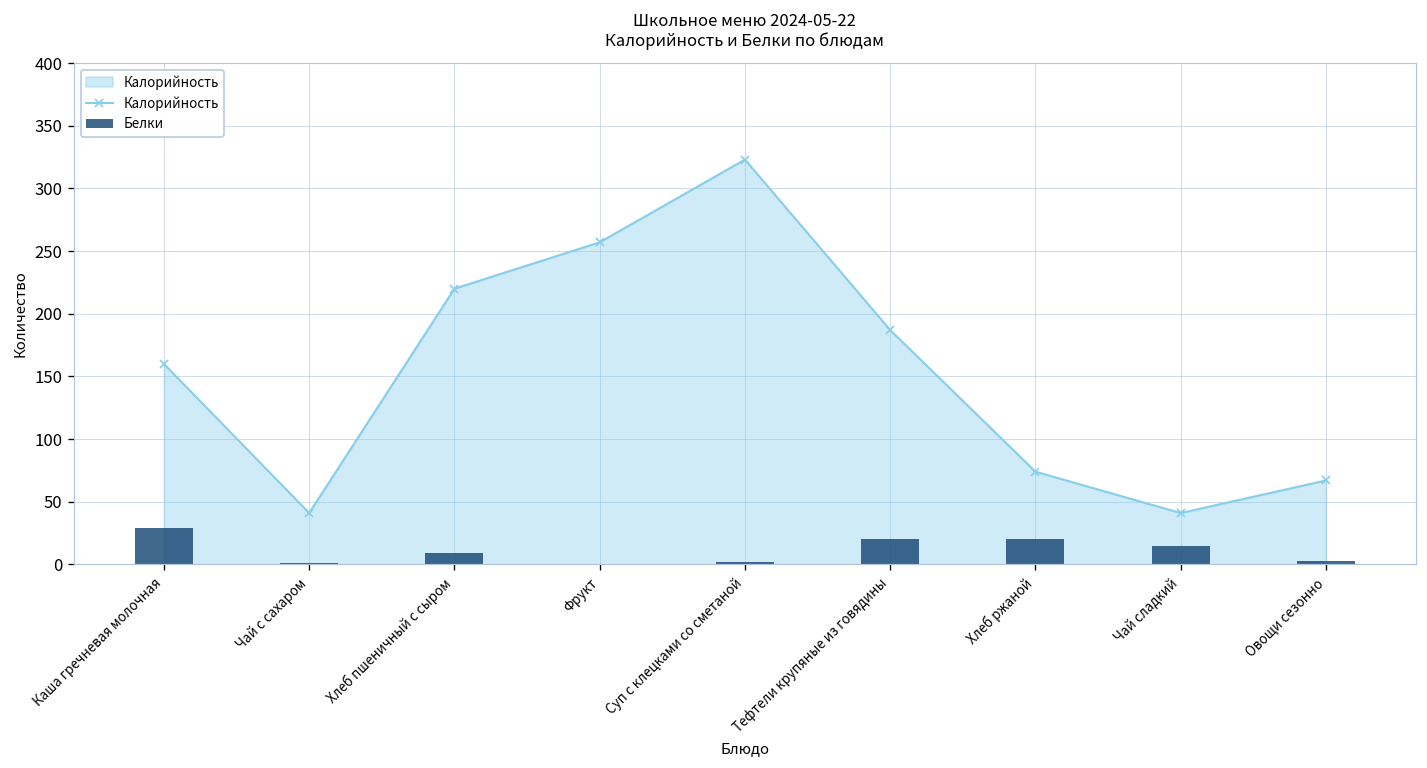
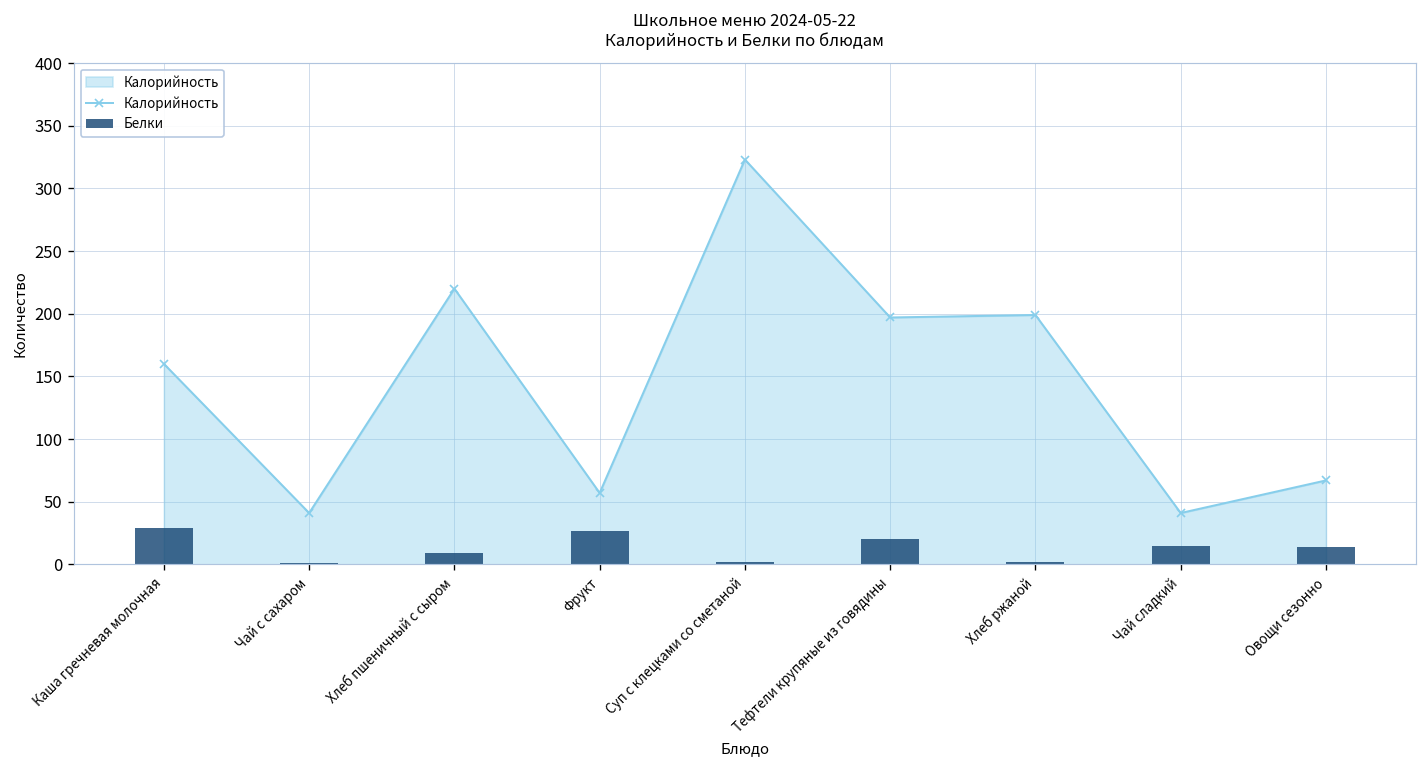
  {
    "Калорийность": {
      "Каша гречневая молочная": 160,
      "Чай с сахаром": 41,
      "Хлеб пшеничный с сыром": 220,
-     "Фрукт": 257,
+     "Фрукт": 57,
      "Суп с клецками со сметаной": 323,
-     "Тефтели крупяные из говядины": 187,
-     "Хлеб ржаной": 74,
+     "Тефтели крупяные из говядины": 197,
+     "Хлеб ржаной": 199,
      "Чай сладкий": 41,
      "Овощи сезонно": 67
    },
    "Белки": {
      "Каша гречневая молочная": 29,
      "Хлеб пшеничный с сыром": 9,
-     "Фрукт": 0,
+     "Фрукт": 27,
      "Тефтели крупяные из говядины": 20,
-     "Хлеб ржаной": 20,
+     "Хлеб ржаной": 2,
      "Чай сладкий": 15,
-     "Овощи сезонно": 3
+     "Овощи сезонно": 14
    }
  }
